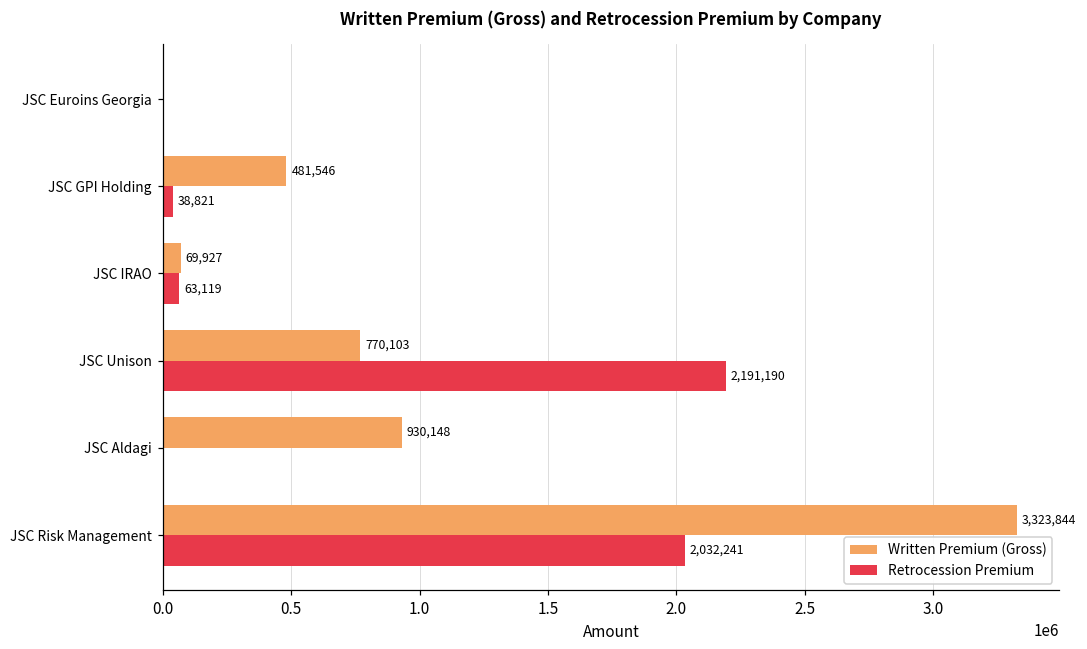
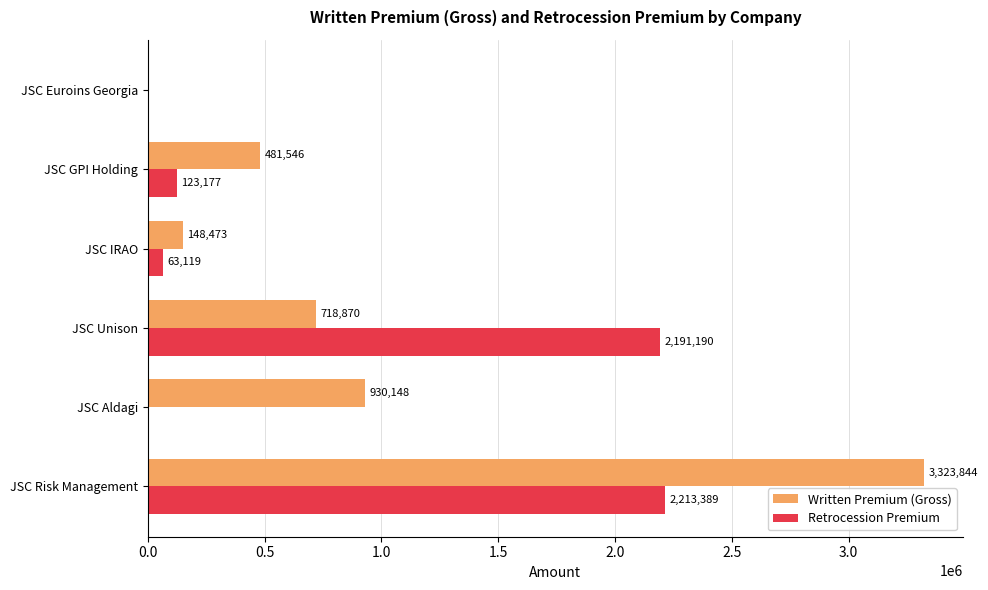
  {
    "Written Premium (Gross)": {
      "JSC GPI Holding": "481,546",
-     "JSC IRAO": "69,927",
-     "JSC Unison": "770,103",
+     "JSC IRAO": "148,473",
+     "JSC Unison": "718,870",
      "JSC Aldagi": "930,148",
      "JSC Risk Management": "3,323,844"
    },
    "Retrocession Premium": {
-     "JSC GPI Holding": "38,821",
+     "JSC GPI Holding": "123,177",
      "JSC IRAO": "63,119",
      "JSC Unison": "2,191,190",
-     "JSC Risk Management": "2,032,241"
+     "JSC Risk Management": "2,213,389"
    }
  }
